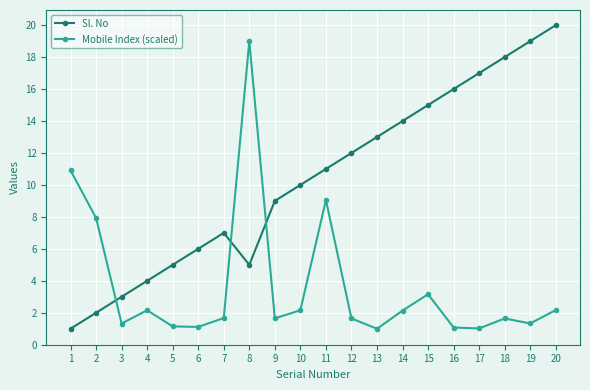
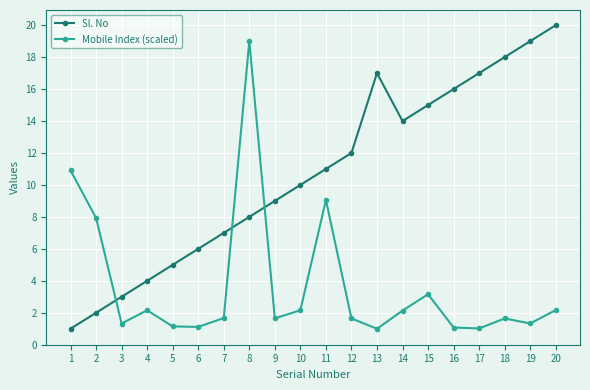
  {
    "Sl. No": {
      "1": 1,
      "2": 2,
      "3": 3,
      "4": 4,
      "5": 5,
      "6": 6,
      "7": 7,
-     "8": 5,
+     "8": 8,
      "9": 9,
      "10": 10,
      "11": 11,
      "12": 12,
-     "13": 13,
+     "13": 17,
      "14": 14,
      "15": 15,
      "16": 16,
      "17": 17,
      "18": 18,
      "19": 19,
      "20": 20
    },
    "Mobile Index (scaled)": {
      "1": 11,
      "2": 8,
      "3": 1.3,
      "4": 2,
      "5": 1,
      "6": 1,
      "7": 1.7,
      "8": 19,
      "9": 1.6,
      "10": 2.2,
      "11": 9,
      "12": 1.6,
      "13": 1,
      "14": 2,
      "15": 3.2,
      "16": 1,
      "17": 1,
      "18": 1.6,
      "19": 1.3,
      "20": 2.2
    }
  }
